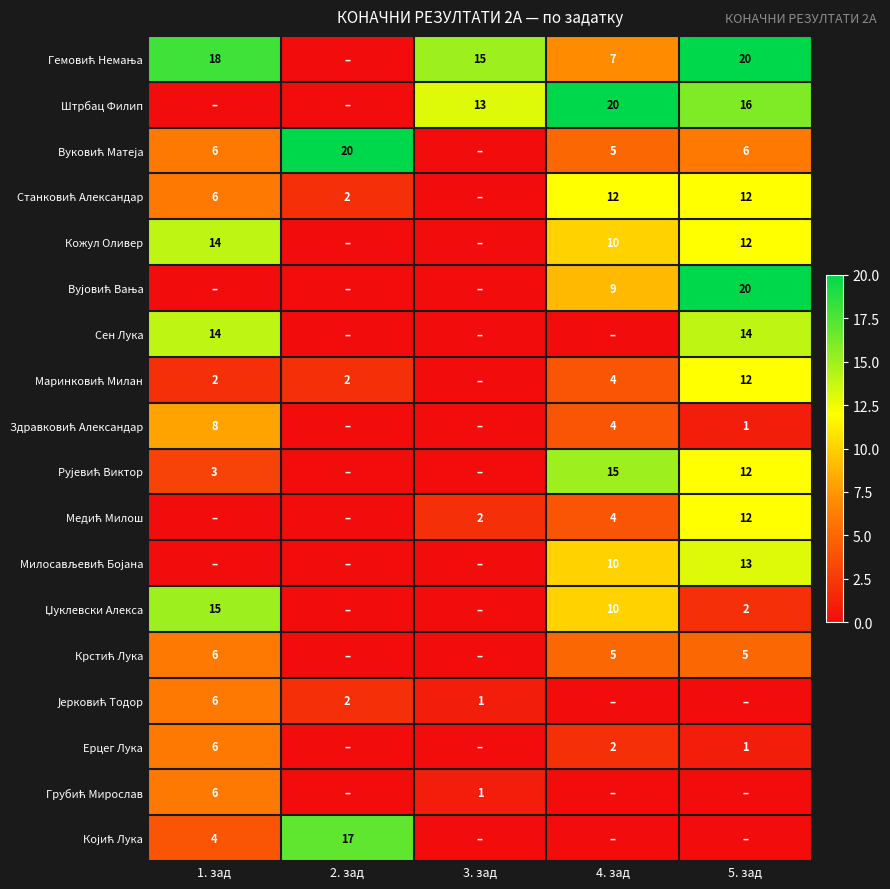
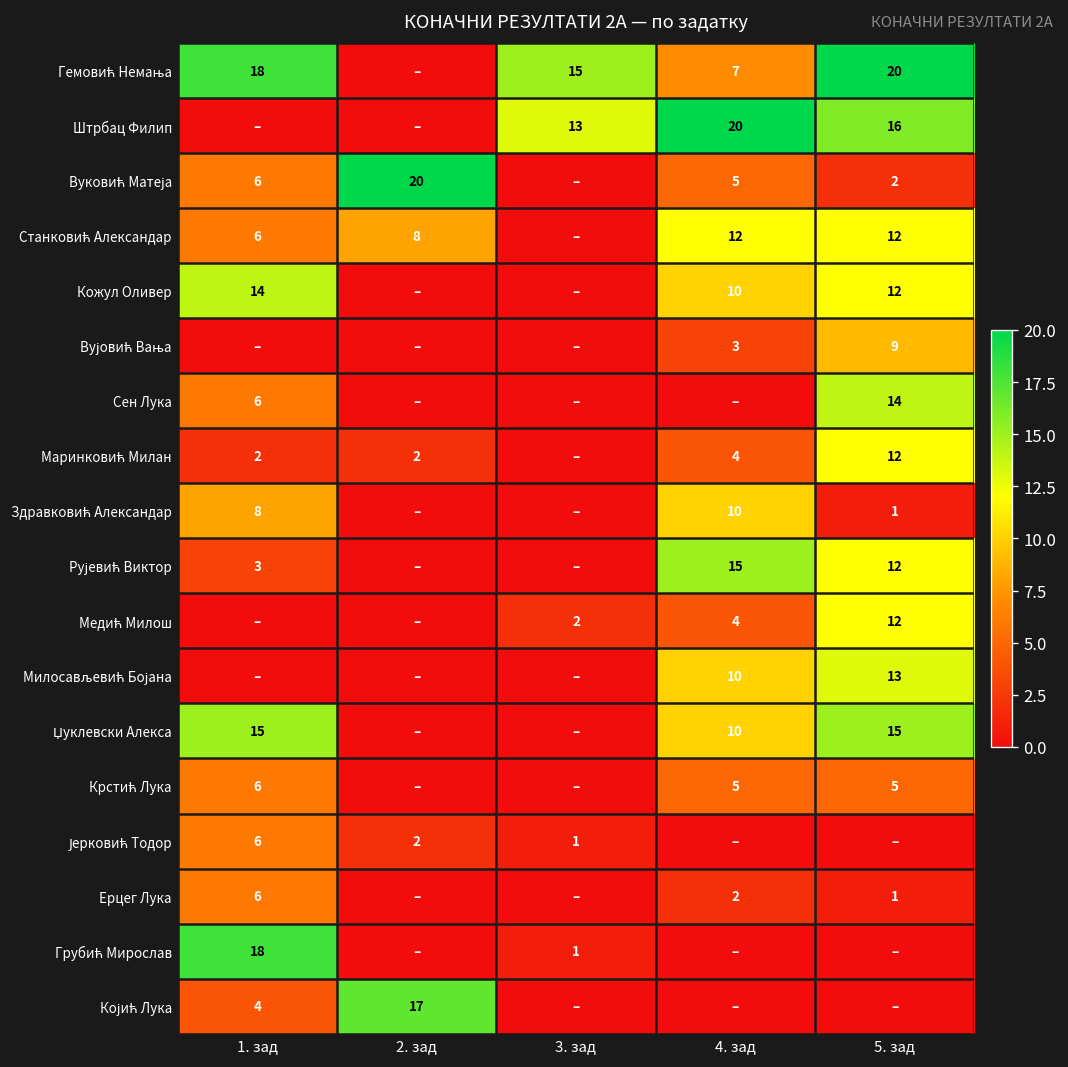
  {
    "Гемовић Немања": {
      "1. зад": 18,
      "3. зад": 15,
      "4. зад": 7,
      "5. зад": 20
    },
    "Штрбац Филип": {
      "3. зад": 13,
      "4. зад": 20,
      "5. зад": 16
    },
    "Вуковић Матеја": {
      "1. зад": 6,
      "2. зад": 20,
      "4. зад": 5,
-     "5. зад": 6
+     "5. зад": 2
    },
    "Станковић Александар": {
      "1. зад": 6,
-     "2. зад": 2,
+     "2. зад": 8,
      "4. зад": 12,
      "5. зад": 12
    },
    "Кожул Оливер": {
      "1. зад": 14,
      "4. зад": 10,
      "5. зад": 12
    },
    "Вујовић Вања": {
-     "4. зад": 9,
-     "5. зад": 20
+     "4. зад": 3,
+     "5. зад": 9
    },
    "Сен Лука": {
-     "1. зад": 14,
+     "1. зад": 6,
      "5. зад": 14
    },
    "Маринковић Милан": {
      "1. зад": 2,
      "2. зад": 2,
      "4. зад": 4,
      "5. зад": 12
    },
    "Здравковић Александар": {
      "1. зад": 8,
-     "4. зад": 4,
+     "4. зад": 10,
      "5. зад": 1
    },
    "Рујевић Виктор": {
      "1. зад": 3,
      "4. зад": 15,
      "5. зад": 12
    },
    "Медић Милош": {
      "3. зад": 2,
      "4. зад": 4,
      "5. зад": 12
    },
    "Милосављевић Бојана": {
      "4. зад": 10,
      "5. зад": 13
    },
    "Џуклевски Алекса": {
      "1. зад": 15,
      "4. зад": 10,
-     "5. зад": 2
+     "5. зад": 15
    },
    "Крстић Лука": {
      "1. зад": 6,
      "4. зад": 5,
      "5. зад": 5
    },
    "Јерковић Тодор": {
      "1. зад": 6,
      "2. зад": 2,
      "3. зад": 1
    },
    "Ерцег Лука": {
      "1. зад": 6,
      "4. зад": 2,
      "5. зад": 1
    },
    "Грубић Мирослав": {
-     "1. зад": 6,
+     "1. зад": 18,
      "3. зад": 1
    },
    "Којић Лука": {
      "1. зад": 4,
      "2. зад": 17
    }
  }
